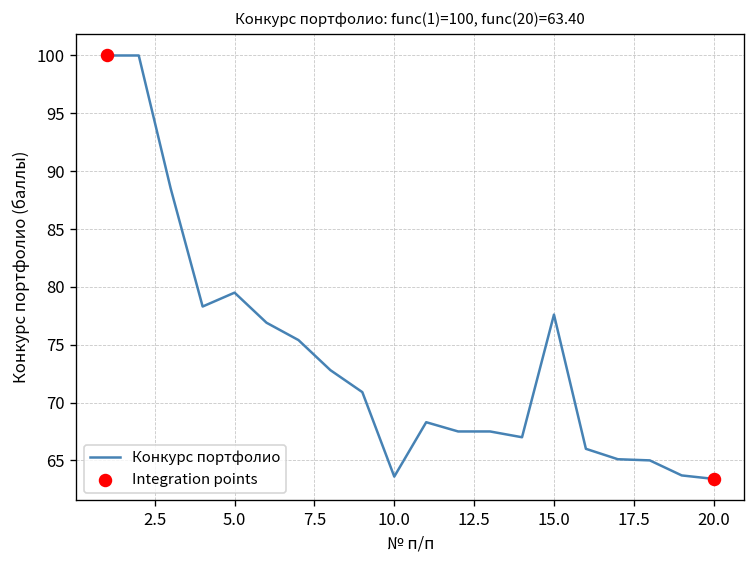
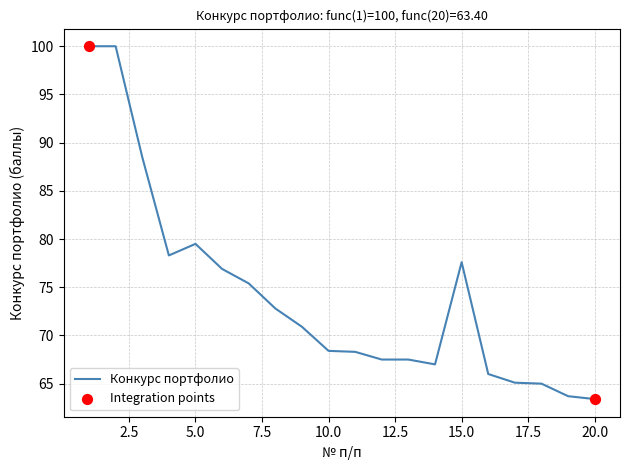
  {
    "Конкурс портфолио": {
      "5.0": 80,
-     "10.0": 64,
+     "10.0": 68,
      "15.0": 78
    }
  }
